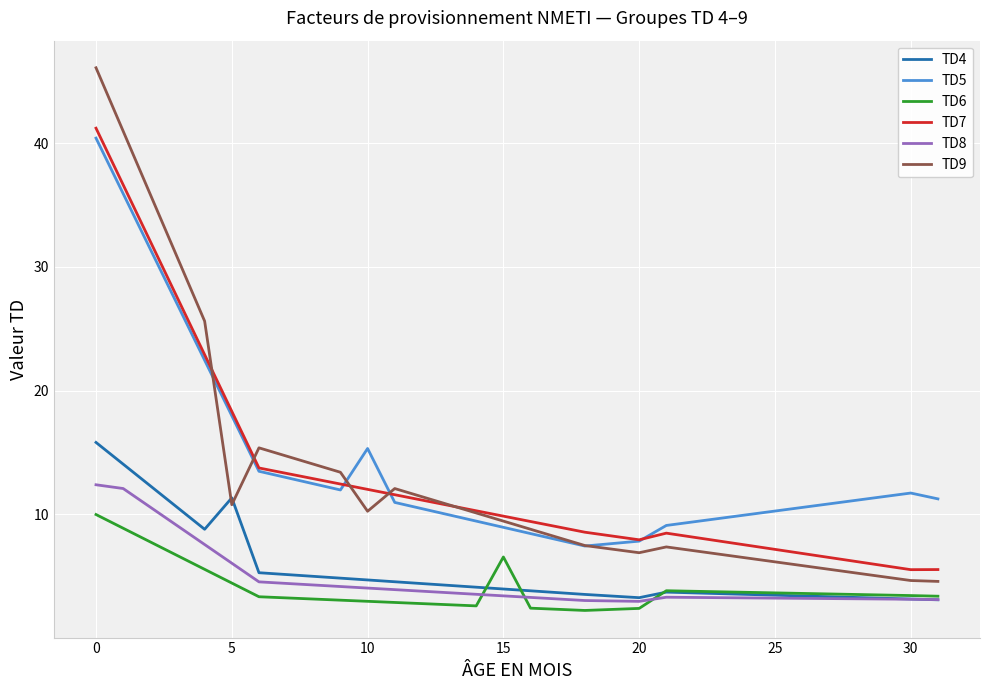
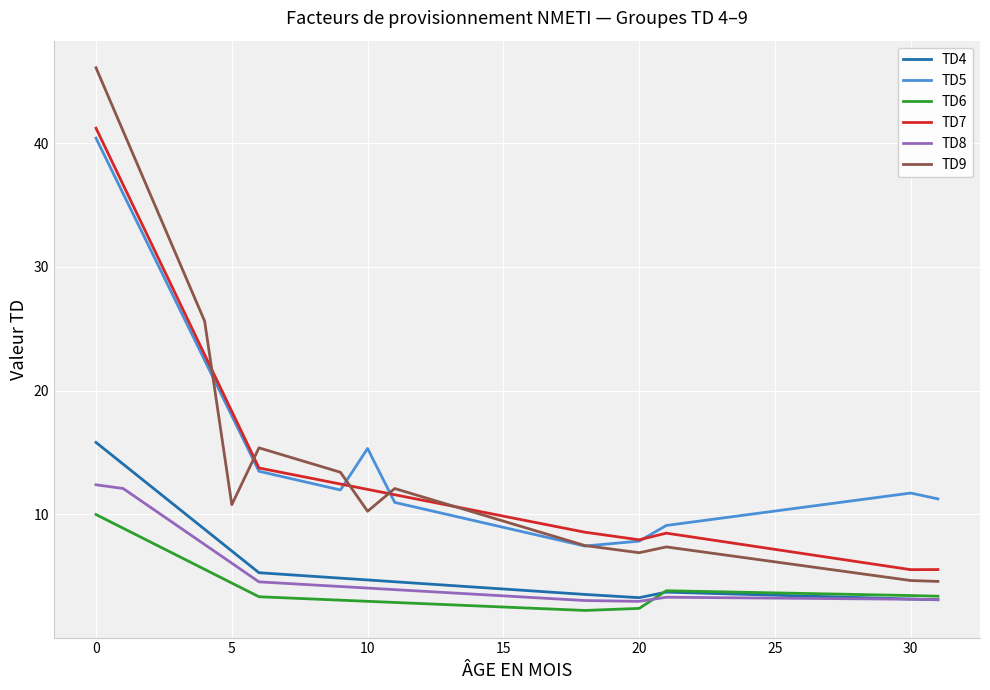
  {
    "TD4": {
      "0": 15.8,
-     "5": 11.3,
+     "5": 7.0,
      "10": 4.7,
      "15": 4.0,
      "20": 3.2
    },
    "TD5": {
      "0": 40.4,
      "5": 18.0,
      "10": 15.3,
      "15": 8.9,
      "25": 10.3,
      "30": 11.7
    },
    "TD6": {
      "0": 10.0,
      "5": 4.4,
      "10": 3.0,
-     "15": 6.5,
+     "15": 2.5,
      "20": 2.4,
      "30": 3.4
    },
    "TD7": {
      "0": 41.2,
      "5": 18.3,
      "10": 12.0,
      "15": 9.8,
      "25": 7.2,
      "30": 5.5
    },
    "TD8": {
      "0": 12.4,
      "5": 6.0,
      "10": 4.0,
      "15": 3.4,
      "20": 3.0,
      "25": 3.2
    },
    "TD9": {
      "0": 46.1,
      "5": 10.8,
      "10": 10.2,
      "15": 9.4,
      "20": 6.9,
      "25": 6.1,
      "30": 4.6
    }
  }
